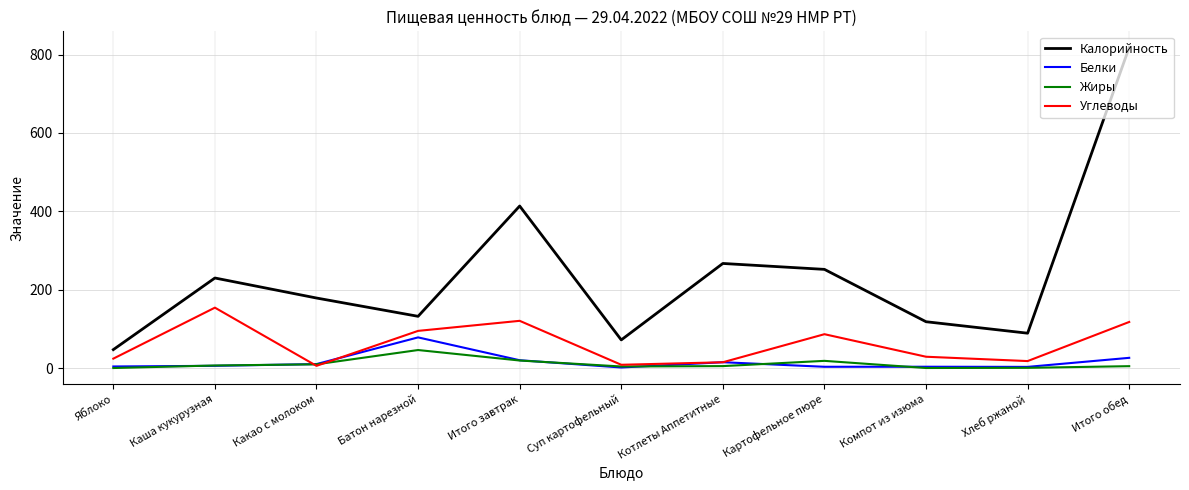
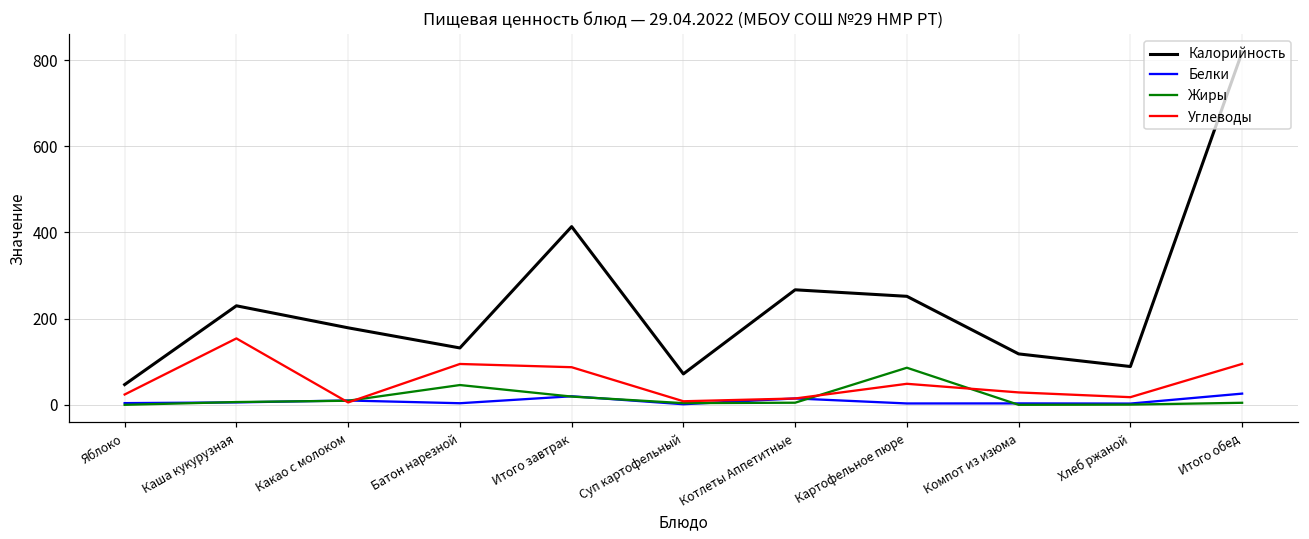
  {
    "Калорийность": {
      "Яблоко": 50,
      "Каша кукурузная": 230,
      "Какао с молоком": 180,
      "Батон нарезной": 130,
      "Итого завтрак": 410,
      "Суп картофельный": 70,
      "Котлеты Аппетитные": 270,
      "Картофельное пюре": 250,
      "Компот из изюма": 120,
      "Хлеб ржаной": 90
    },
    "Белки": {
-     "Батон нарезной": 80,
+     "Батон нарезной": 0,
      "Картофельное пюре": 0,
      "Итого обед": 30
    },
    "Жиры": {
      "Батон нарезной": 50,
      "Котлеты Аппетитные": 0,
-     "Картофельное пюре": 20,
+     "Картофельное пюре": 90,
      "Итого обед": 0
    },
    "Углеводы": {
      "Яблоко": 20,
      "Каша кукурузная": 150,
      "Батон нарезной": 90,
-     "Итого завтрак": 120,
-     "Картофельное пюре": 90,
+     "Итого завтрак": 90,
+     "Картофельное пюре": 50,
      "Компот из изюма": 30,
      "Хлеб ржаной": 20,
-     "Итого обед": 120
+     "Итого обед": 100
    }
  }
